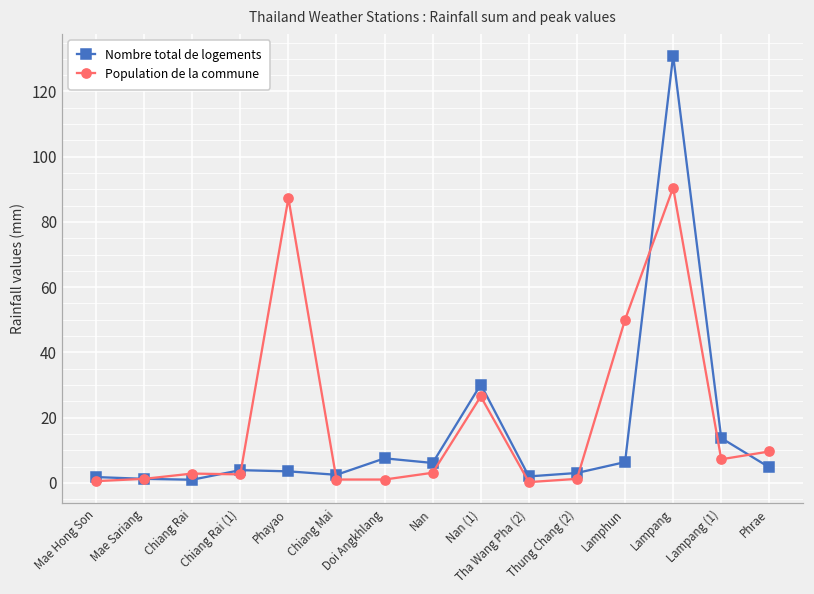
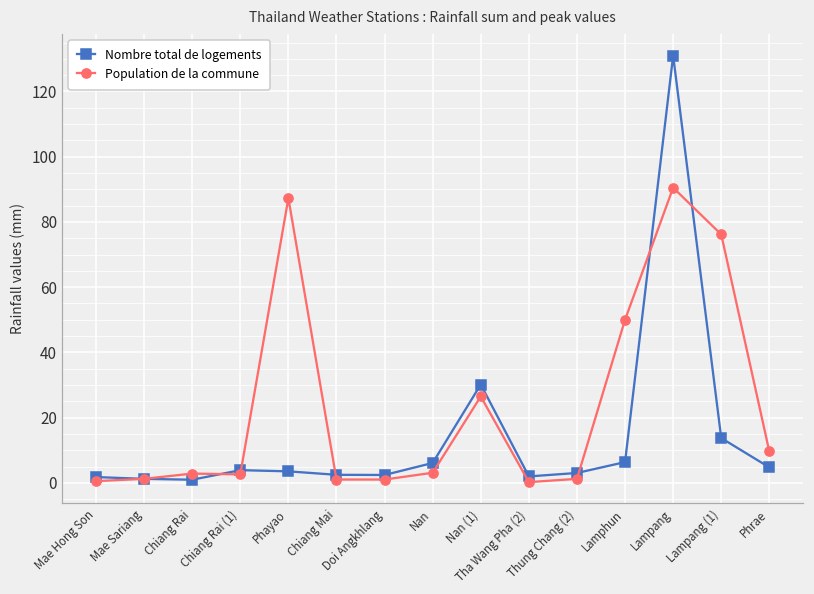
  {
    "Nombre total de logements": {
      "Mae Hong Son": 2,
      "Chiang Rai": 1,
      "Chiang Rai (1)": 4,
      "Phayao": 4,
      "Chiang Mai": 2,
-     "Doi Angkhlang": 8,
+     "Doi Angkhlang": 2,
      "Nan": 6,
      "Nan (1)": 30,
      "Tha Wang Pha (2)": 2,
      "Thung Chang (2)": 3,
      "Lamphun": 6,
      "Lampang": 131,
      "Lampang (1)": 14,
      "Phrae": 5
    },
    "Population de la commune": {
      "Mae Hong Son": 1,
      "Chiang Rai": 3,
      "Chiang Rai (1)": 3,
      "Phayao": 87,
      "Chiang Mai": 1,
      "Doi Angkhlang": 1,
      "Nan": 3,
      "Nan (1)": 27,
      "Tha Wang Pha (2)": 0,
      "Thung Chang (2)": 1,
      "Lamphun": 50,
      "Lampang": 91,
-     "Lampang (1)": 7,
+     "Lampang (1)": 76,
      "Phrae": 10
    }
  }
